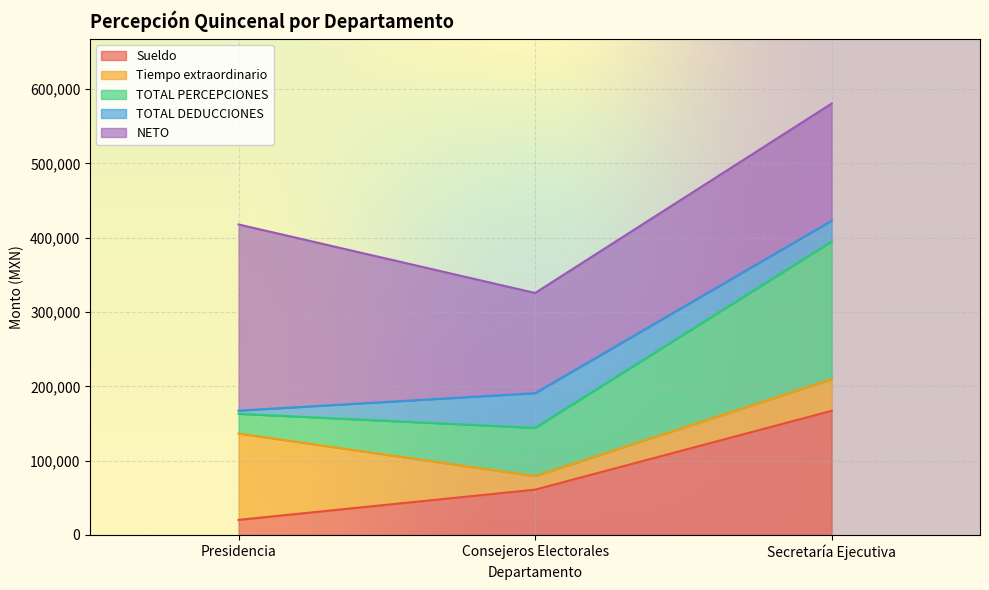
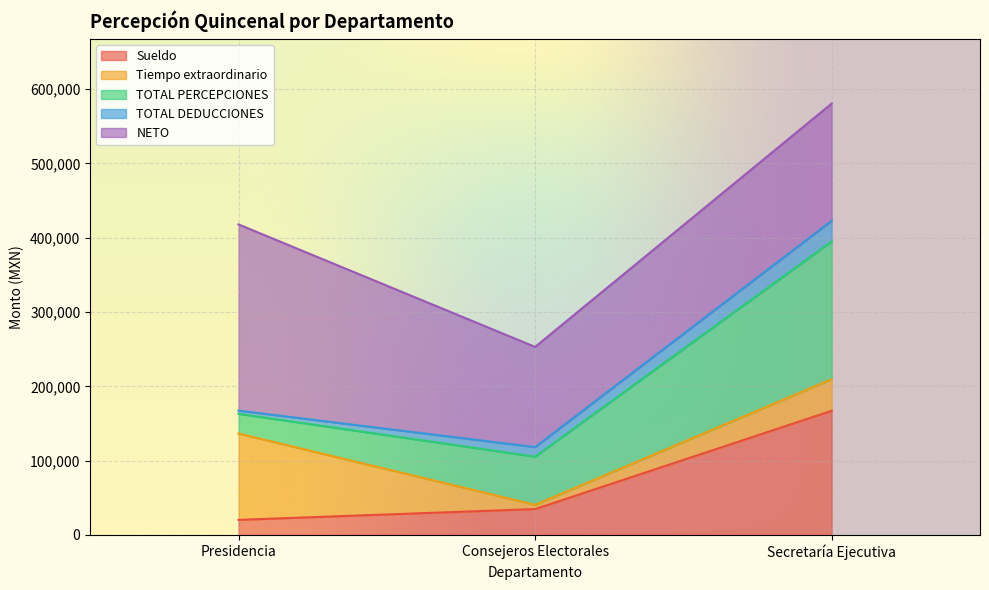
  {
    "Sueldo": {
      "Presidencia": "20,000",
-     "Consejeros Electorales": "60,000",
+     "Consejeros Electorales": "30,000",
      "Secretaría Ejecutiva": "170,000"
    },
    "Tiempo extraordinario": {
      "Presidencia": "120,000",
-     "Consejeros Electorales": "20,000",
+     "Consejeros Electorales": "10,000",
      "Secretaría Ejecutiva": "40,000"
    },
    "TOTAL PERCEPCIONES": {
      "Presidencia": "30,000",
      "Consejeros Electorales": "60,000",
      "Secretaría Ejecutiva": "190,000"
    },
    "TOTAL DEDUCCIONES": {
      "Presidencia": "0",
-     "Consejeros Electorales": "50,000",
+     "Consejeros Electorales": "10,000",
      "Secretaría Ejecutiva": "30,000"
    },
    "NETO": {
      "Presidencia": "250,000",
      "Consejeros Electorales": "130,000",
      "Secretaría Ejecutiva": "160,000"
    }
  }
